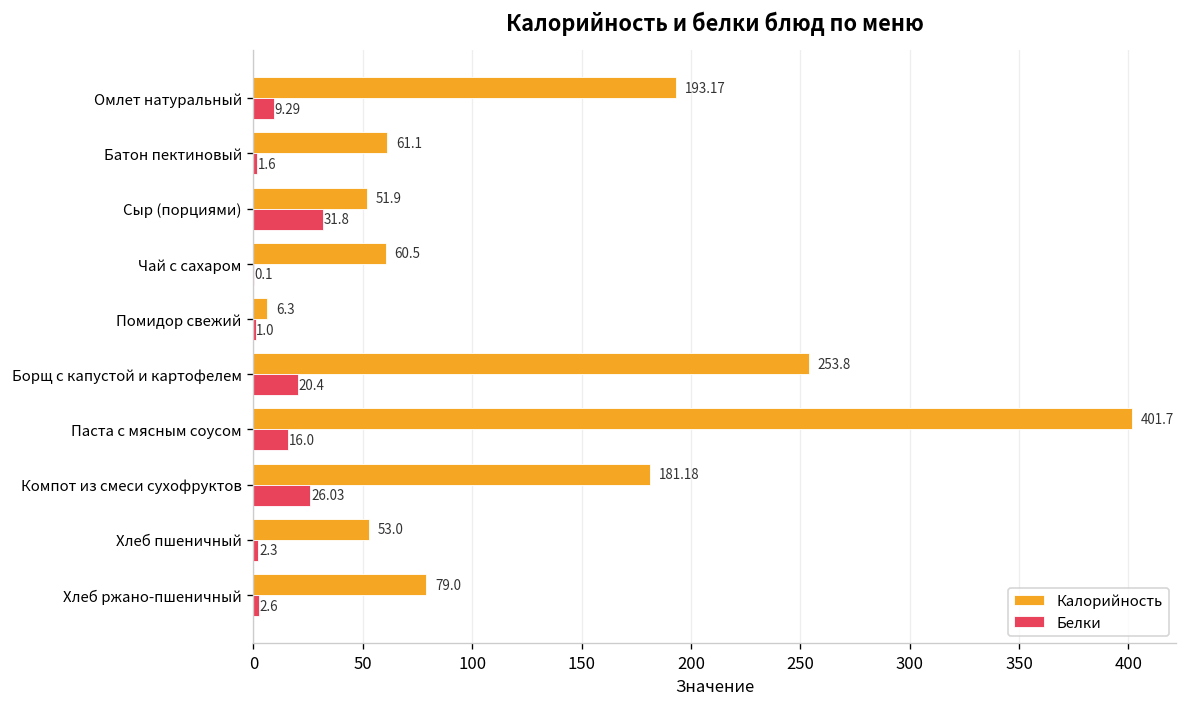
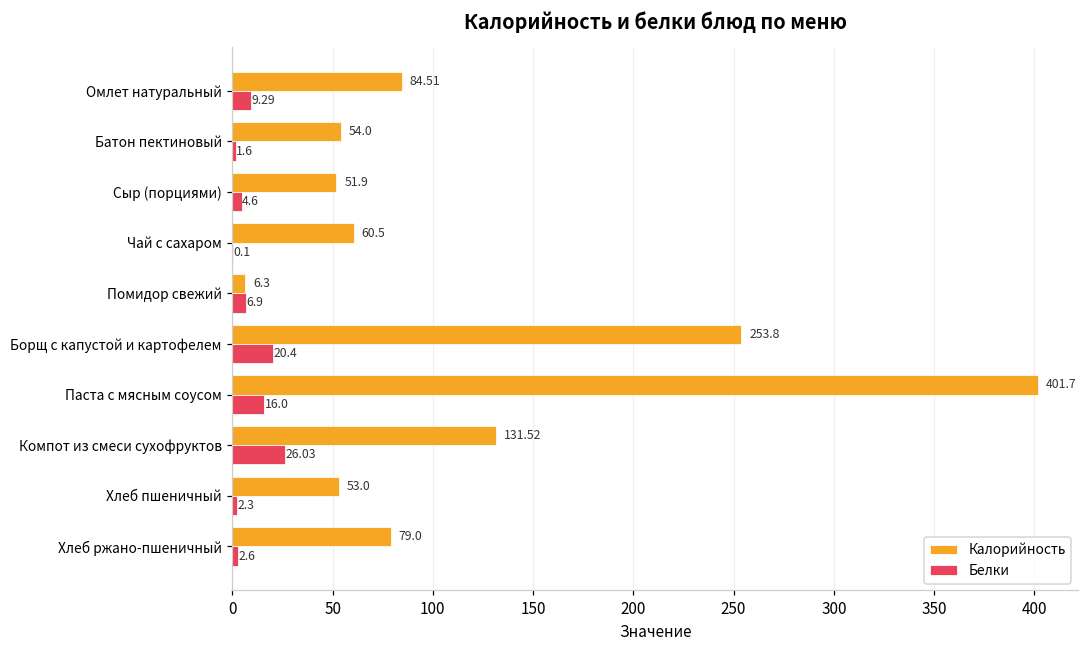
  {
    "Калорийность": {
-     "Омлет натуральный": 193.17,
-     "Батон пектиновый": 61.1,
+     "Омлет натуральный": 84.51,
+     "Батон пектиновый": 54.0,
      "Сыр (порциями)": 51.9,
      "Чай с сахаром": 60.5,
      "Помидор свежий": 6.3,
      "Борщ с капустой и картофелем": 253.8,
      "Паста с мясным соусом": 401.7,
-     "Компот из смеси сухофруктов": 181.18,
+     "Компот из смеси сухофруктов": 131.52,
      "Хлеб пшеничный": 53.0,
      "Хлеб ржано-пшеничный": 79.0
    },
    "Белки": {
      "Омлет натуральный": 9.29,
      "Батон пектиновый": 1.6,
-     "Сыр (порциями)": 31.8,
+     "Сыр (порциями)": 4.6,
      "Чай с сахаром": 0.1,
-     "Помидор свежий": 1.0,
+     "Помидор свежий": 6.9,
      "Борщ с капустой и картофелем": 20.4,
      "Паста с мясным соусом": 16.0,
      "Компот из смеси сухофруктов": 26.03,
      "Хлеб пшеничный": 2.3,
      "Хлеб ржано-пшеничный": 2.6
    }
  }
